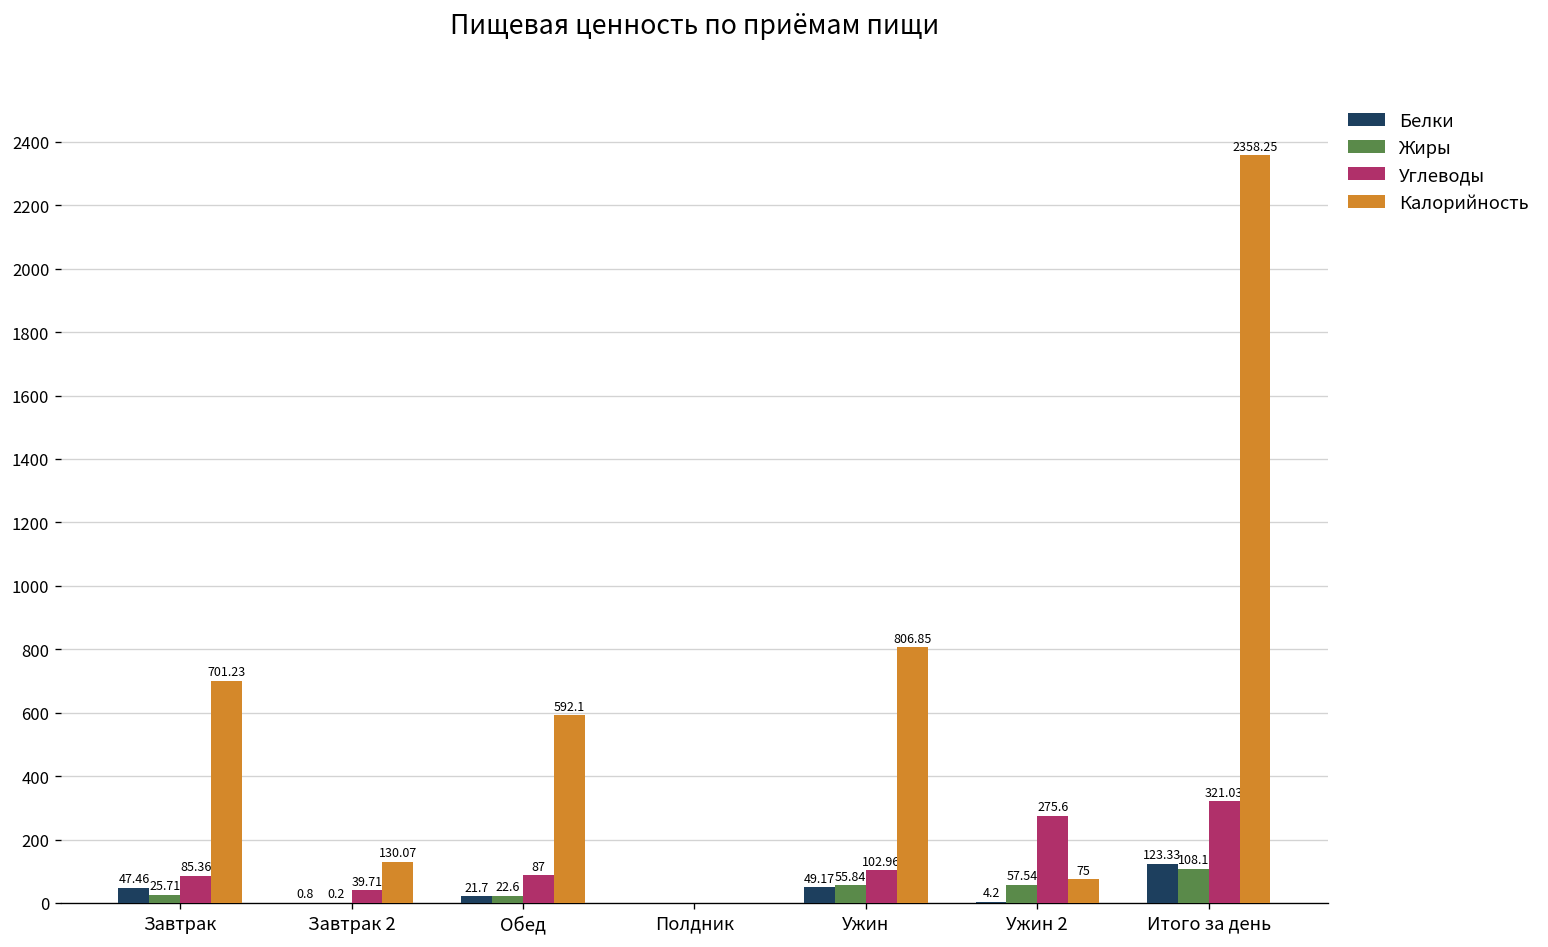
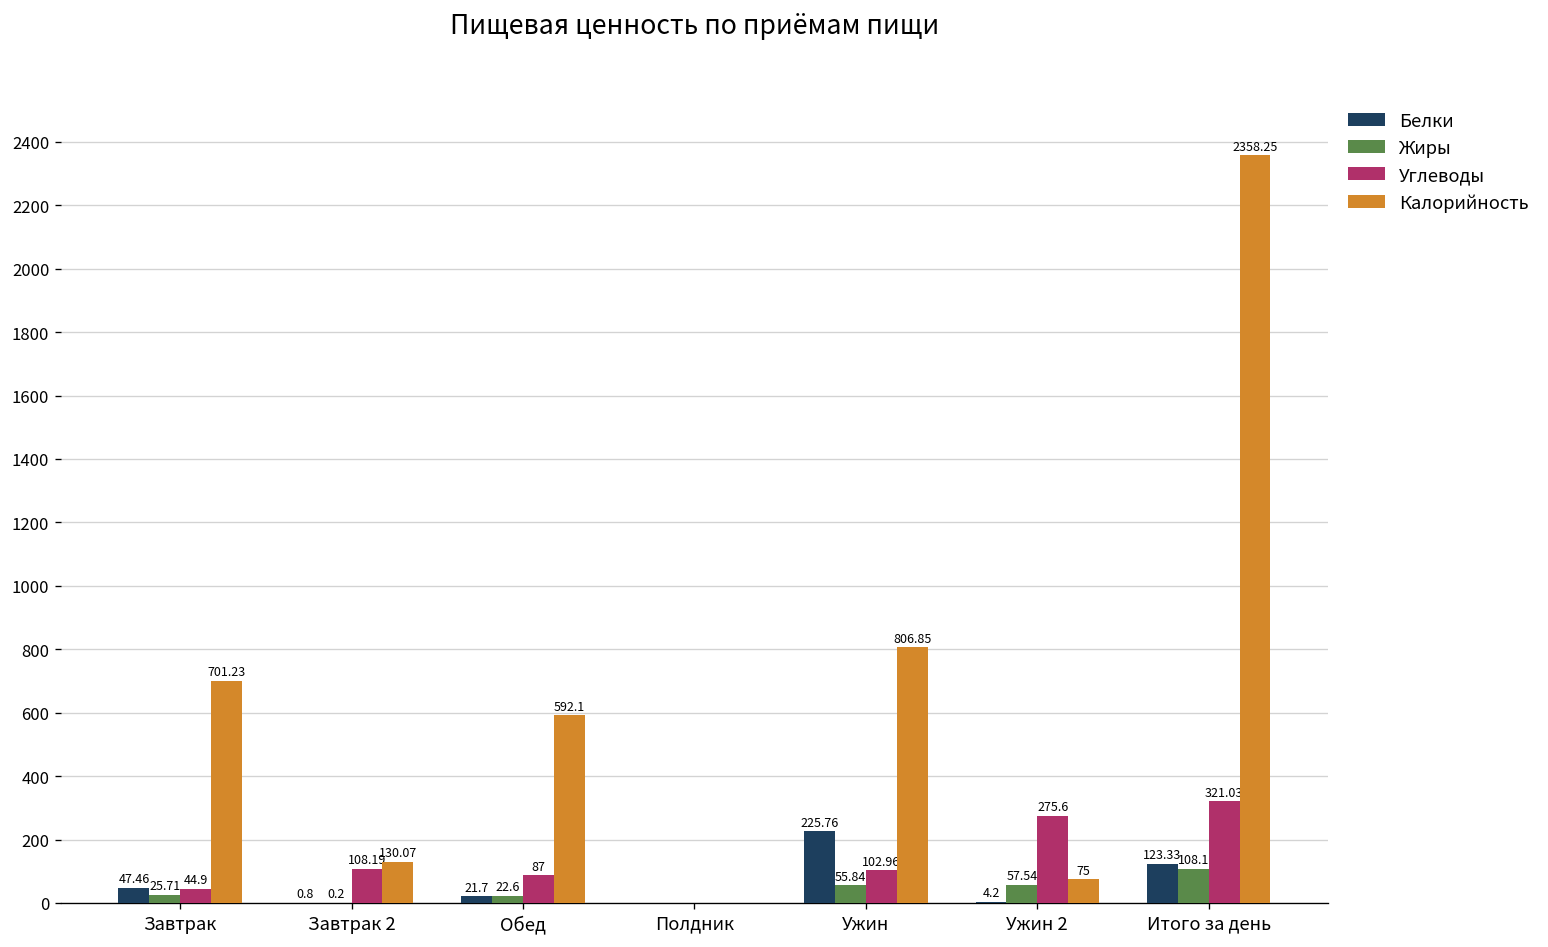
  {
    "Белки": {
      "Завтрак": 47.46,
      "Завтрак 2": 0.8,
      "Обед": 21.7,
-     "Ужин": 49.17,
+     "Ужин": 225.76,
      "Ужин 2": 4.2,
      "Итого за день": 123.33
    },
    "Жиры": {
      "Завтрак": 25.71,
      "Завтрак 2": 0.2,
      "Обед": 22.6,
      "Ужин": 55.84,
      "Ужин 2": 57.54,
      "Итого за день": 108.1
    },
    "Углеводы": {
-     "Завтрак": 85.36,
-     "Завтрак 2": 39.71,
+     "Завтрак": 44.9,
+     "Завтрак 2": 108.19,
      "Обед": 87,
      "Ужин": 102.96,
      "Ужин 2": 275.6,
      "Итого за день": 321.03
    },
    "Калорийность": {
      "Завтрак": 701.23,
      "Завтрак 2": 130.07,
      "Обед": 592.1,
      "Ужин": 806.85,
      "Ужин 2": 75,
      "Итого за день": 2358.25
    }
  }
